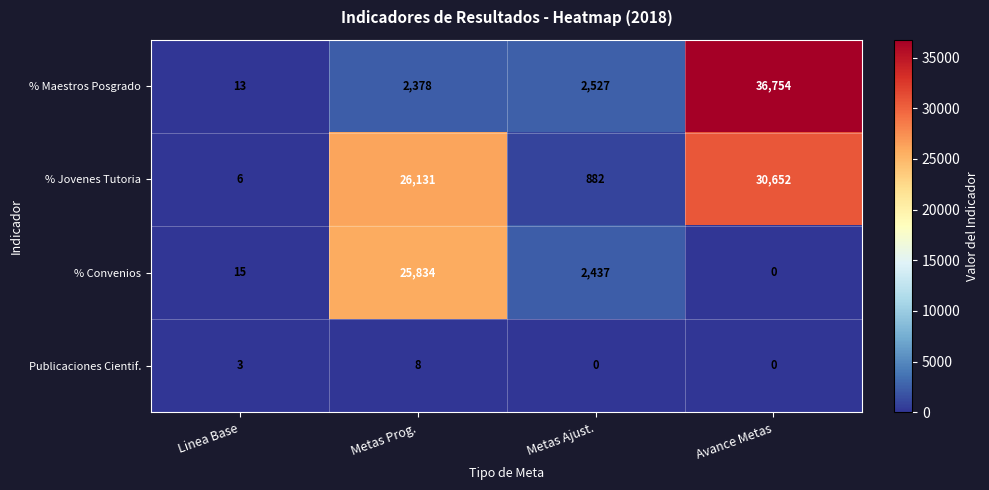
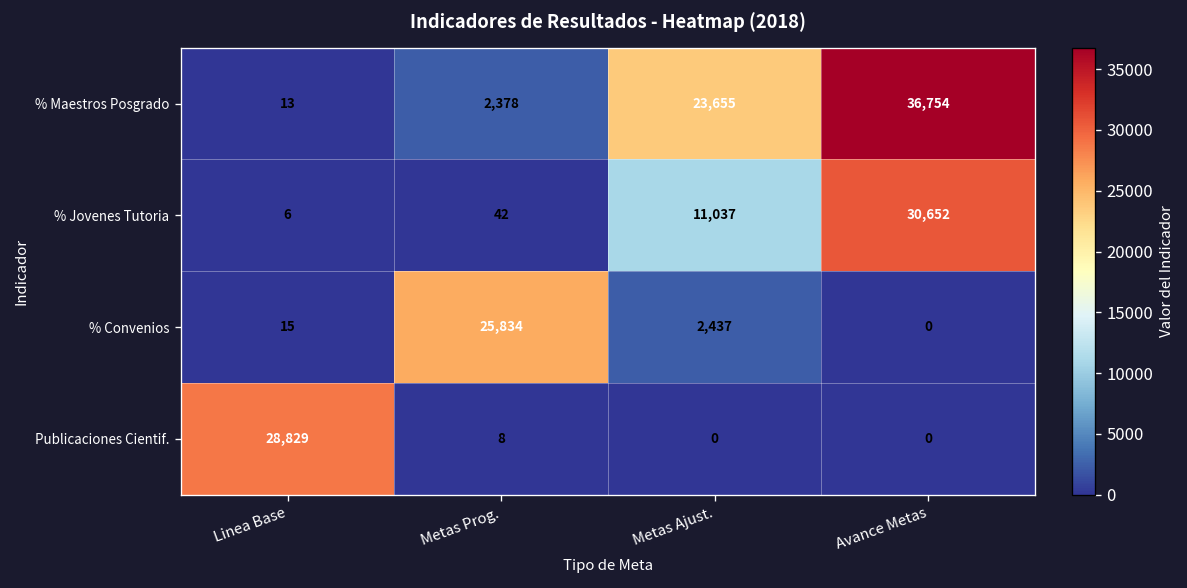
  {
    "% Maestros Posgrado": {
      "Linea Base": "13",
      "Metas Prog.": "2,378",
-     "Metas Ajust.": "2,527",
+     "Metas Ajust.": "23,655",
      "Avance Metas": "36,754"
    },
    "% Jovenes Tutoria": {
      "Linea Base": "6",
-     "Metas Prog.": "26,131",
-     "Metas Ajust.": "882",
+     "Metas Prog.": "42",
+     "Metas Ajust.": "11,037",
      "Avance Metas": "30,652"
    },
    "% Convenios": {
      "Linea Base": "15",
      "Metas Prog.": "25,834",
      "Metas Ajust.": "2,437",
      "Avance Metas": "0"
    },
    "Publicaciones Cientif.": {
-     "Linea Base": "3",
+     "Linea Base": "28,829",
      "Metas Prog.": "8",
      "Metas Ajust.": "0",
      "Avance Metas": "0"
    }
  }
